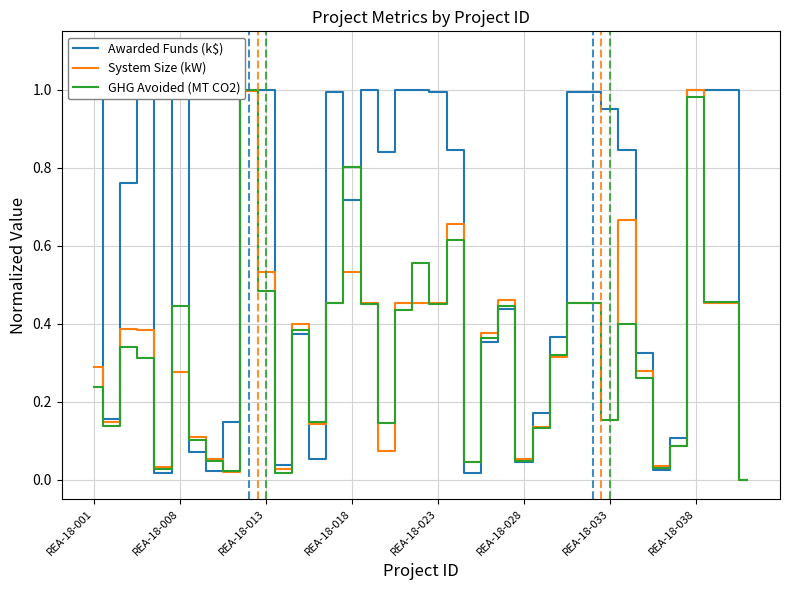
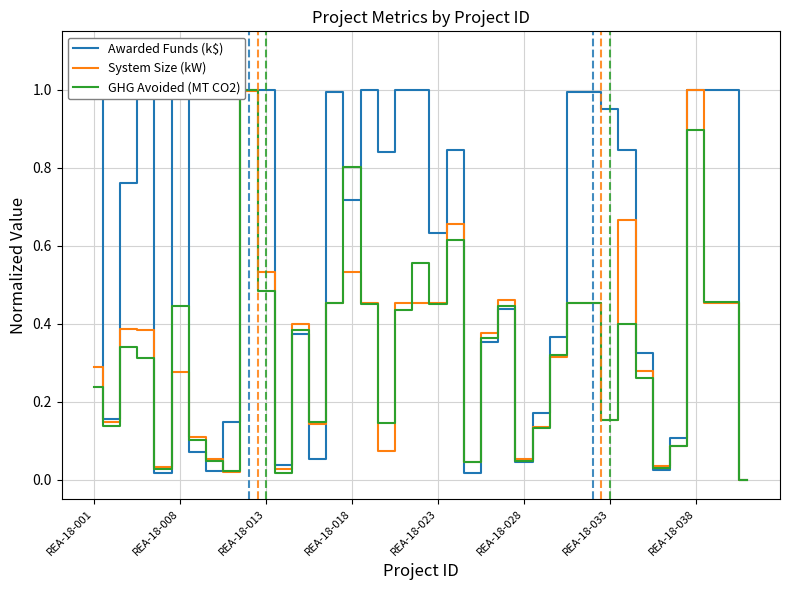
  {
    "Awarded Funds (k$)": {
      "REA-18-013": 1.00,
      "REA-18-018": 0.72,
-     "REA-18-023": 1.00,
+     "REA-18-023": 0.63,
      "REA-18-033": 0.95
    },
    "System Size (kW)": {
      "REA-18-001": 0.29,
      "REA-18-008": 0.28,
      "REA-18-013": 0.53,
      "REA-18-018": 0.53
    },
    "GHG Avoided (MT CO2)": {
      "REA-18-001": 0.24,
      "REA-18-008": 0.45,
      "REA-18-013": 0.48,
      "REA-18-018": 0.80,
-     "REA-18-038": 0.98
+     "REA-18-038": 0.90
    }
  }
